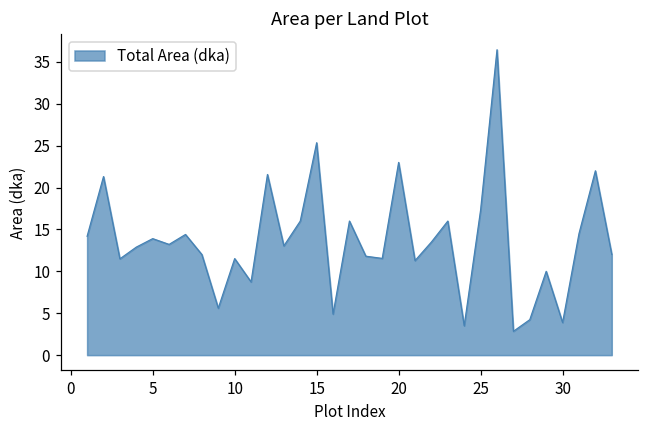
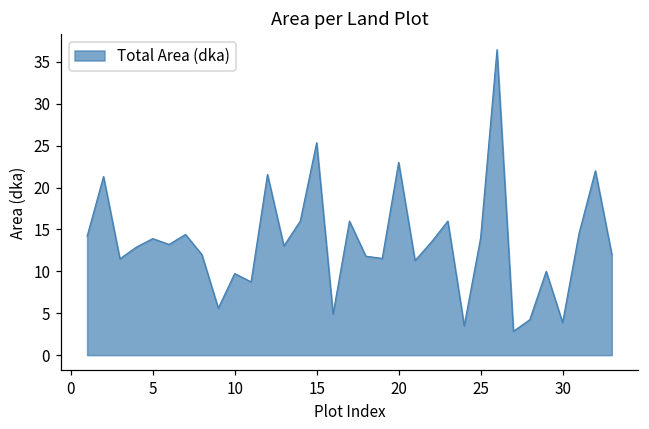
  {
    "5": 14,
-   "10": 12,
+   "10": 10,
    "15": 25,
    "20": 23,
-   "25": 17,
+   "25": 14,
    "30": 4
  }
